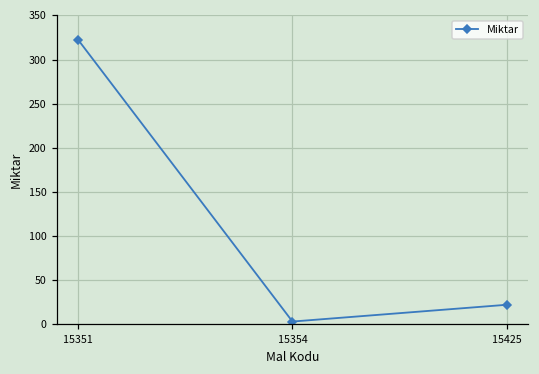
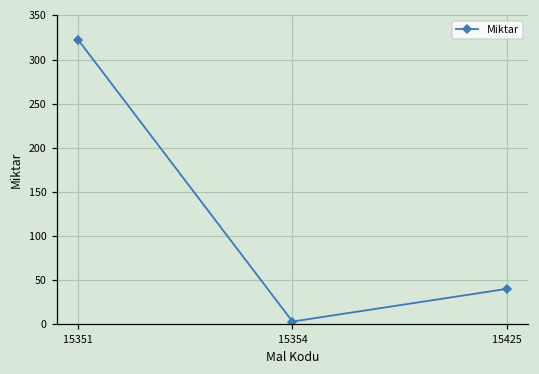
  {
    "15351": 320,
    "15354": 0,
-   "15425": 20
+   "15425": 40
  }
